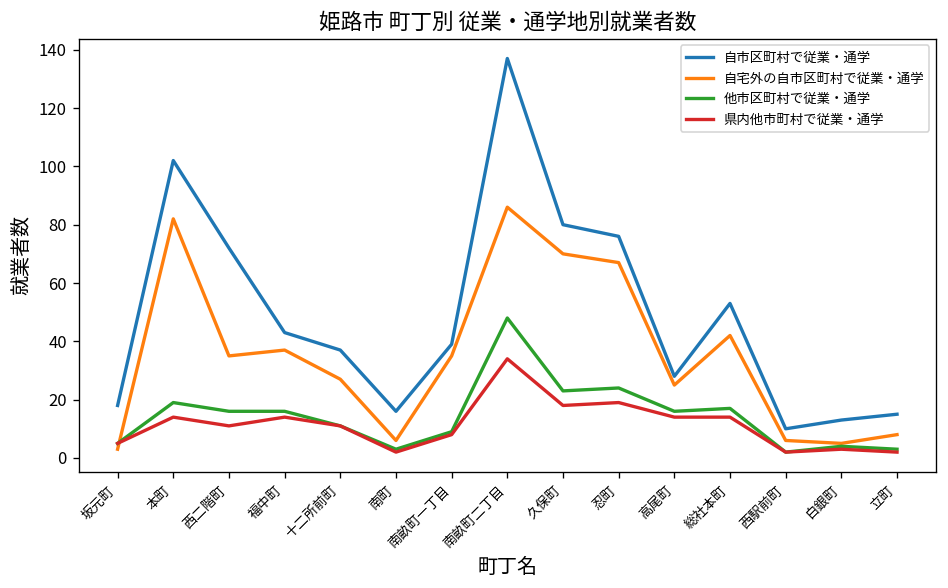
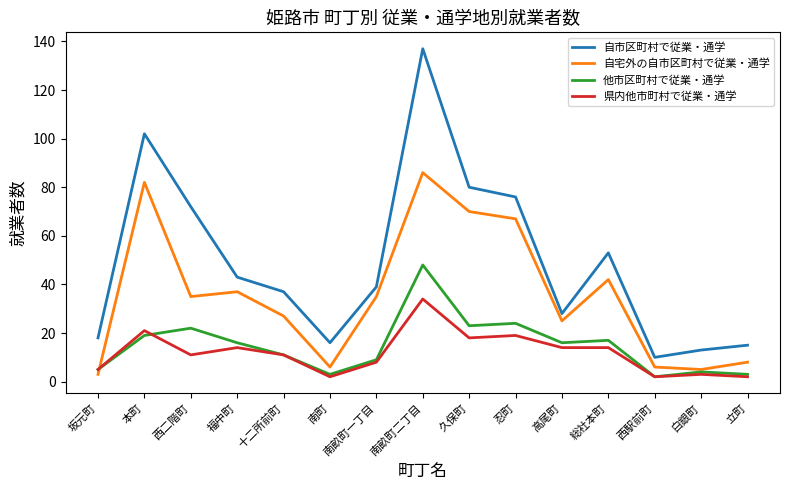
  {
    "自市区町村で従業・通学": {
      "坂元町": 18,
      "本町": 102,
      "西二階町": 72,
      "福中町": 43,
      "十二所前町": 37,
      "南町": 16,
      "南畝町一丁目": 39,
      "南畝町二丁目": 137,
      "久保町": 80,
      "忍町": 76,
      "高尾町": 28,
      "総社本町": 53,
      "西駅前町": 10,
      "白銀町": 13,
      "立町": 15
    },
    "自宅外の自市区町村で従業・通学": {
      "坂元町": 3,
      "本町": 82,
      "西二階町": 35,
      "福中町": 37,
      "十二所前町": 27,
      "南町": 6,
      "南畝町一丁目": 35,
      "南畝町二丁目": 86,
      "久保町": 70,
      "忍町": 67,
      "高尾町": 25,
      "総社本町": 42,
      "西駅前町": 6,
      "立町": 8
    },
    "他市区町村で従業・通学": {
      "本町": 19,
-     "西二階町": 16,
+     "西二階町": 22,
      "福中町": 16,
      "南畝町二丁目": 48,
      "久保町": 23,
      "忍町": 24,
      "高尾町": 16,
      "総社本町": 17
    },
    "県内他市町村で従業・通学": {
-     "本町": 14,
+     "本町": 21,
      "西二階町": 11,
      "福中町": 14,
      "南畝町二丁目": 34,
      "久保町": 18,
      "忍町": 19,
      "高尾町": 14,
      "総社本町": 14
    }
  }
